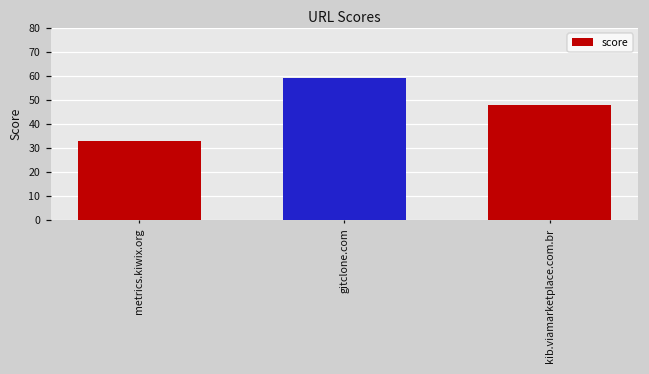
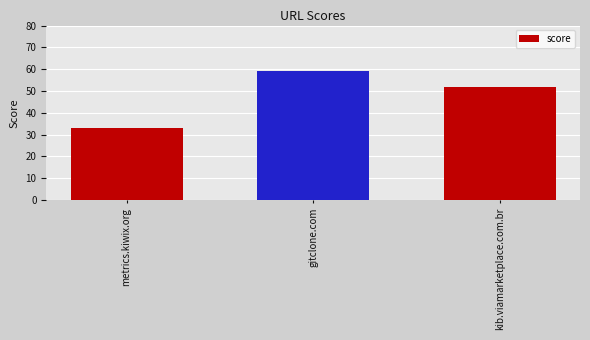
  {
    "metrics.kiwix.org": 33,
    "gitclone.com": 59,
-   "kib.viamarketplace.com.br": 48
+   "kib.viamarketplace.com.br": 52
  }
